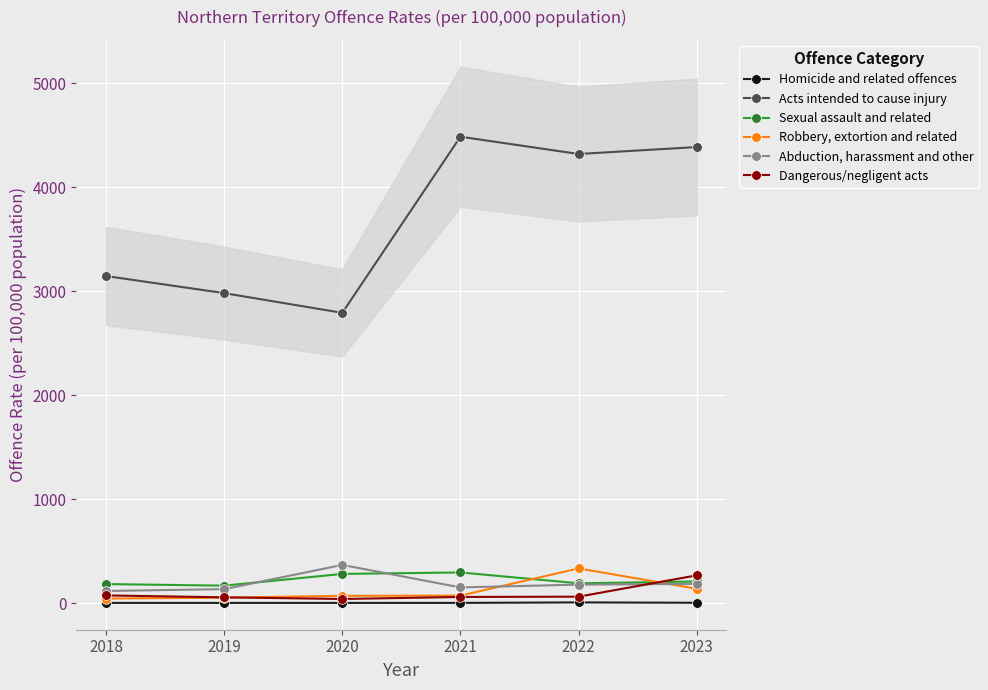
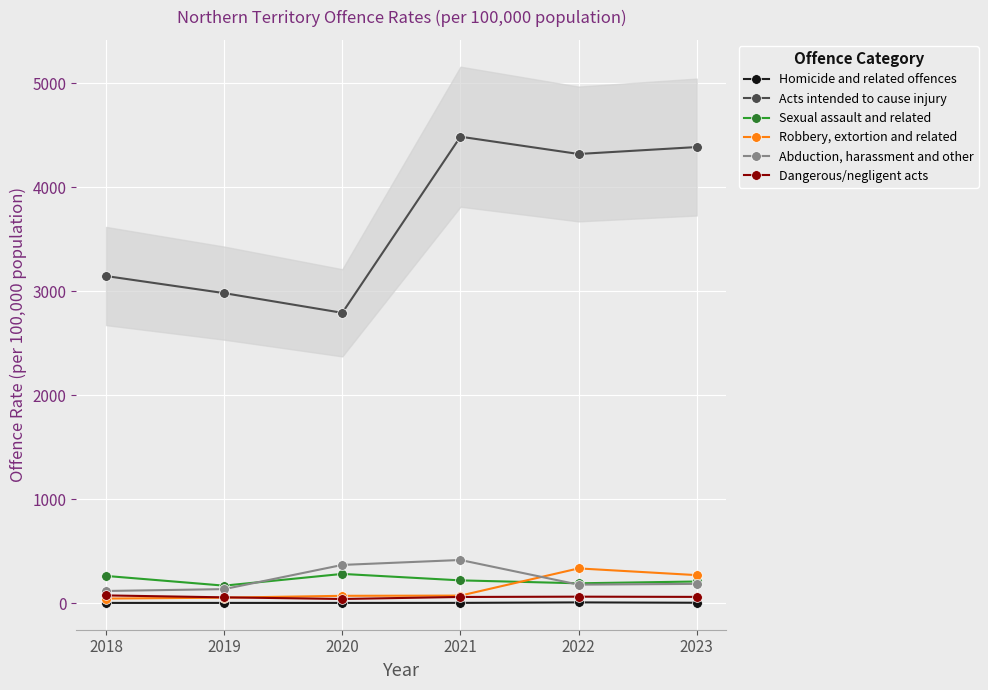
  {
    "Homicide and related offences": {
      "2018": 0,
      "2019": 0,
      "2020": 0,
      "2021": 0,
      "2022": 10,
      "2023": 10
    },
    "Acts intended to cause injury": {
      "2018": 3150,
      "2019": 2980,
      "2020": 2790,
      "2021": 4480,
      "2022": 4320,
      "2023": 4390
    },
    "Sexual assault and related": {
-     "2018": 190,
+     "2018": 260,
      "2019": 170,
      "2020": 280,
-     "2021": 300
+     "2021": 220
    },
    "Robbery, extortion and related": {
      "2018": 50,
      "2020": 70,
      "2022": 340,
-     "2023": 140
+     "2023": 270
    },
    "Abduction, harassment and other": {
      "2018": 120,
      "2019": 140,
      "2020": 370,
-     "2021": 150
+     "2021": 420
    },
    "Dangerous/negligent acts": {
      "2018": 80,
      "2020": 40,
      "2022": 60,
-     "2023": 270
+     "2023": 60
    }
  }
